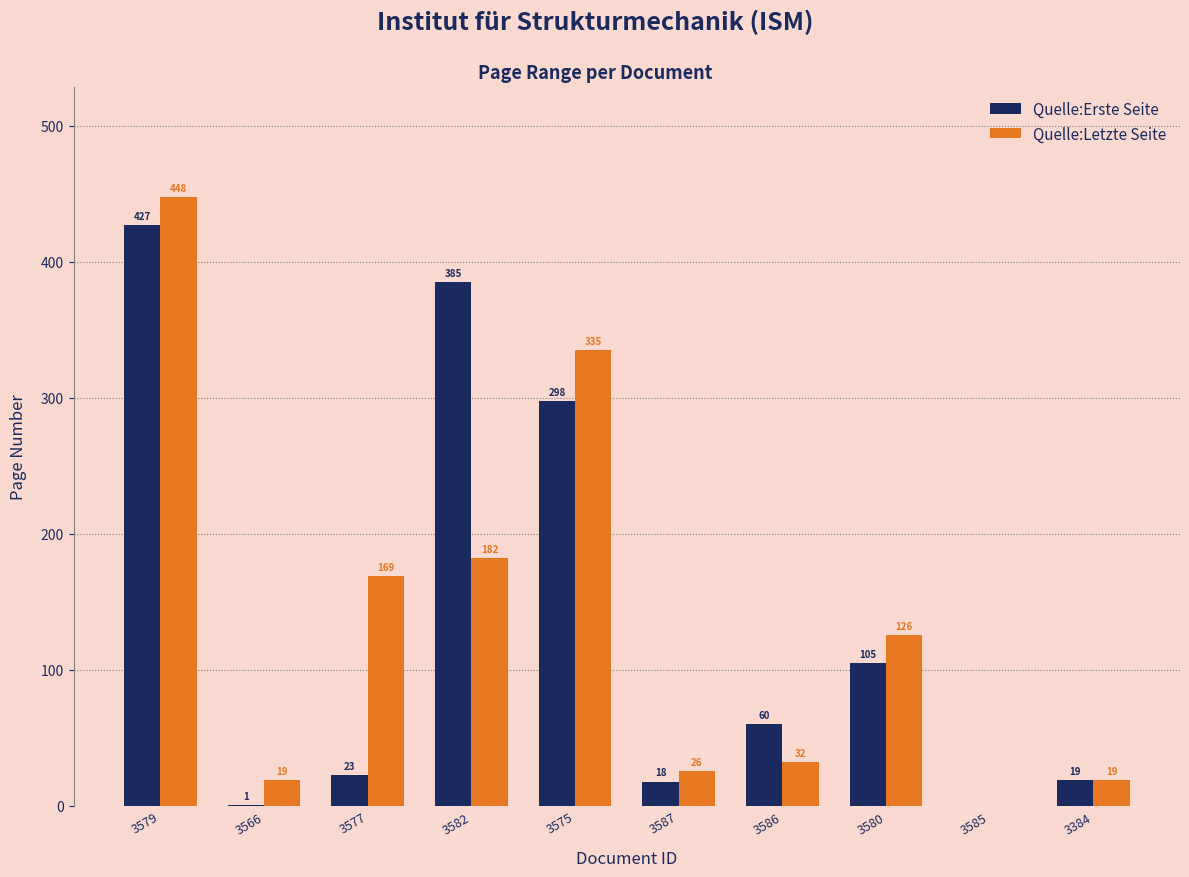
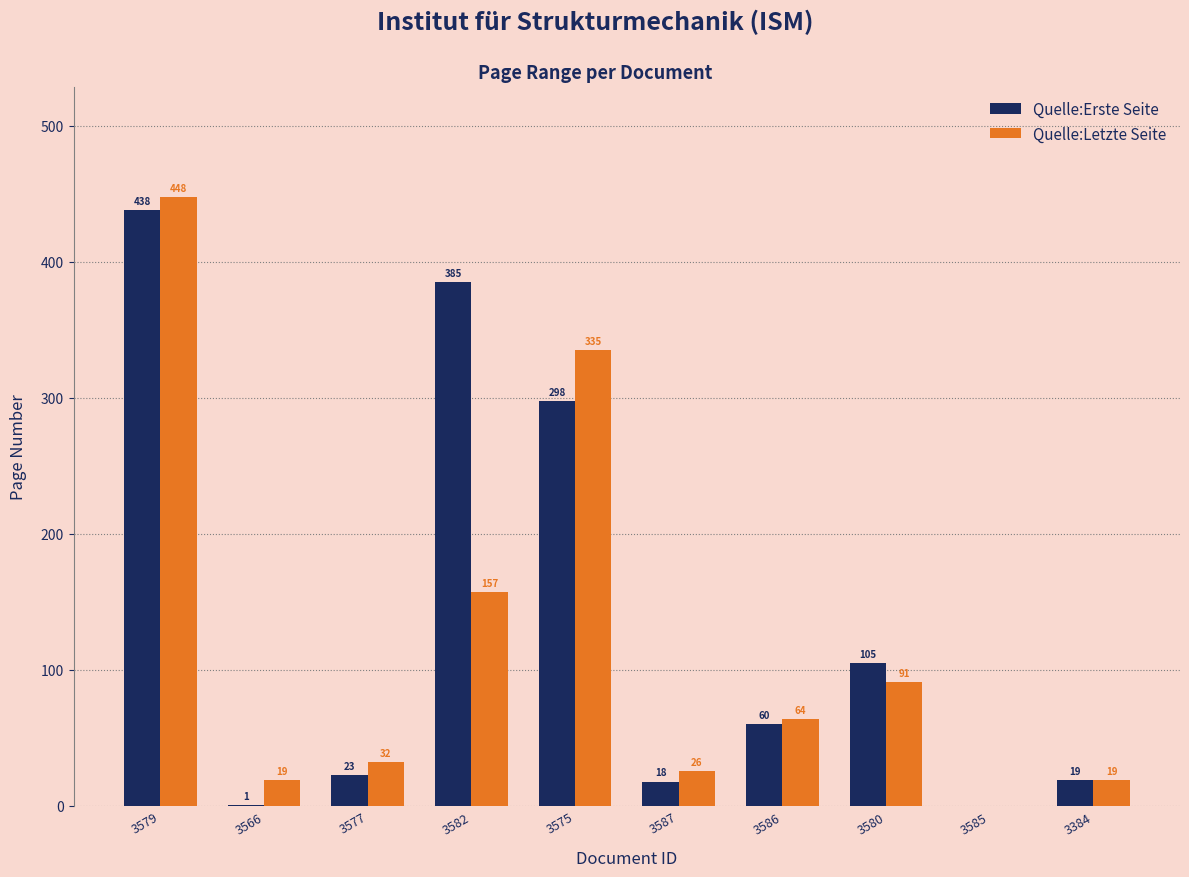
  {
    "Quelle:Erste Seite": {
-     "3579": 427,
+     "3579": 438,
      "3566": 1,
      "3577": 23,
      "3582": 385,
      "3575": 298,
      "3587": 18,
      "3586": 60,
      "3580": 105,
      "3384": 19
    },
    "Quelle:Letzte Seite": {
      "3579": 448,
      "3566": 19,
-     "3577": 169,
-     "3582": 182,
+     "3577": 32,
+     "3582": 157,
      "3575": 335,
      "3587": 26,
-     "3586": 32,
-     "3580": 126,
+     "3586": 64,
+     "3580": 91,
      "3384": 19
    }
  }
